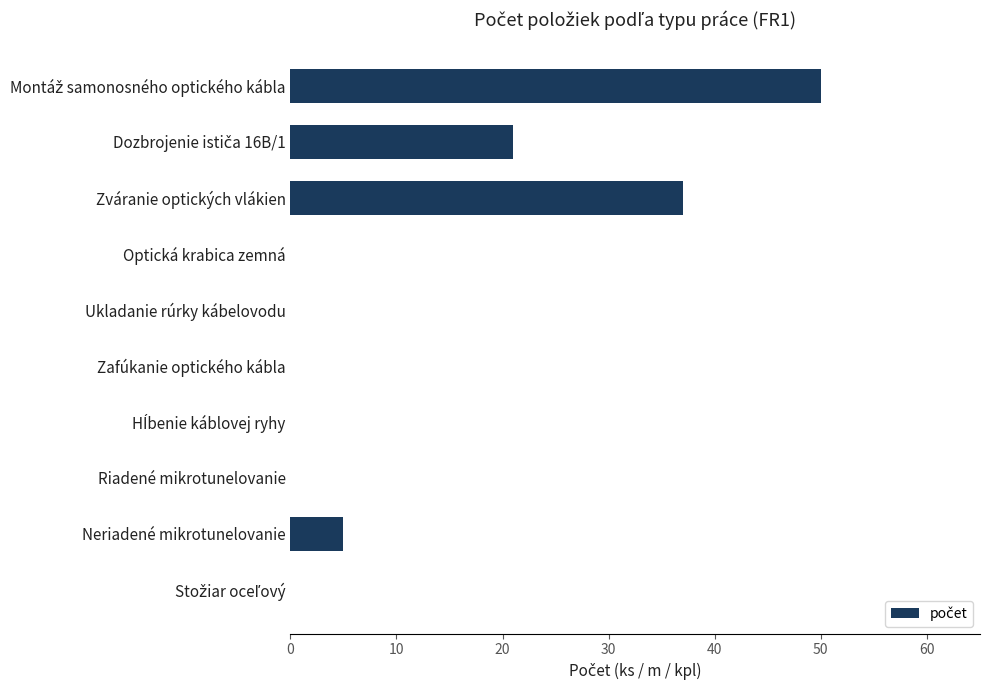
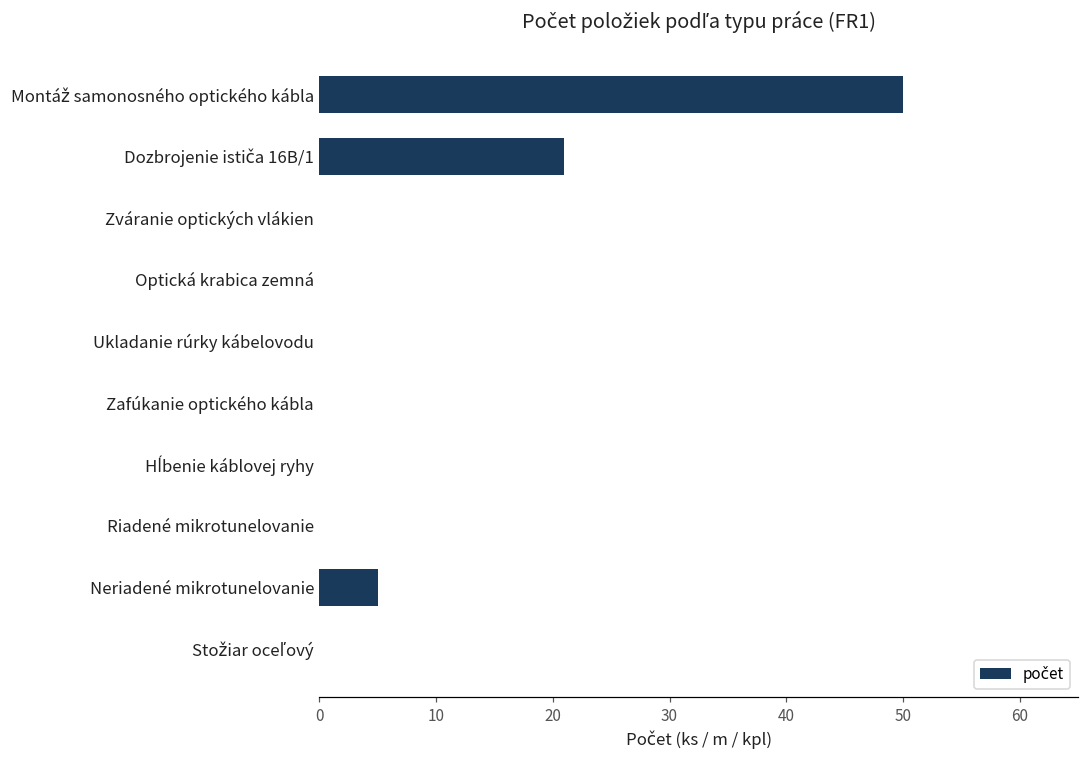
  {
    "Montáž samonosného optického kábla": 50,
    "Dozbrojenie ističa 16B/1": 21,
-   "Zváranie optických vlákien": 37,
+   "Zváranie optických vlákien": 0,
    "Optická krabica zemná": 0,
    "Ukladanie rúrky kábelovodu": 0,
    "Zafúkanie optického kábla": 0,
    "Hĺbenie káblovej ryhy": 0,
    "Riadené mikrotunelovanie": 0,
    "Neriadené mikrotunelovanie": 5,
    "Stožiar oceľový": 0
  }
